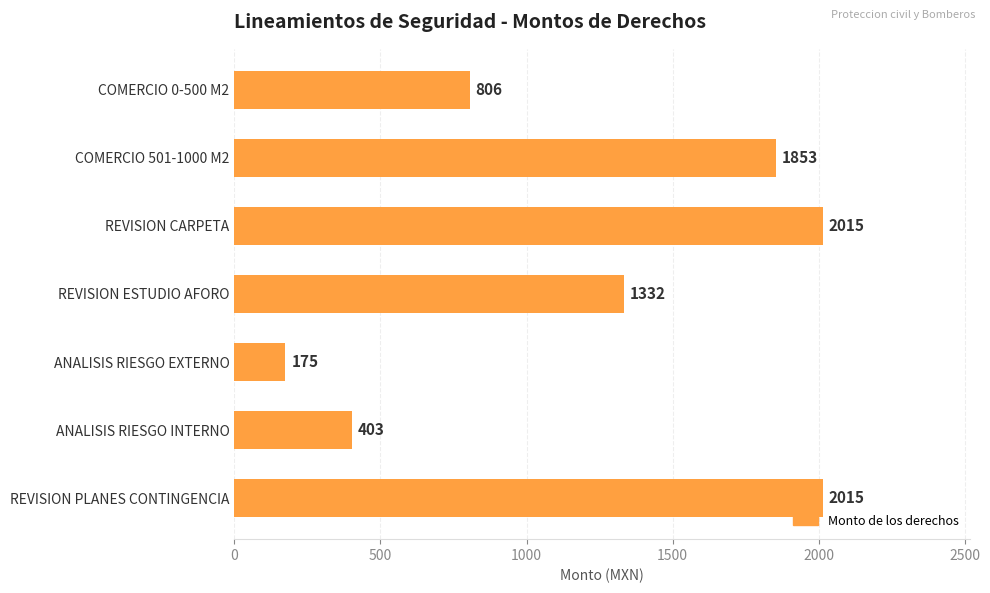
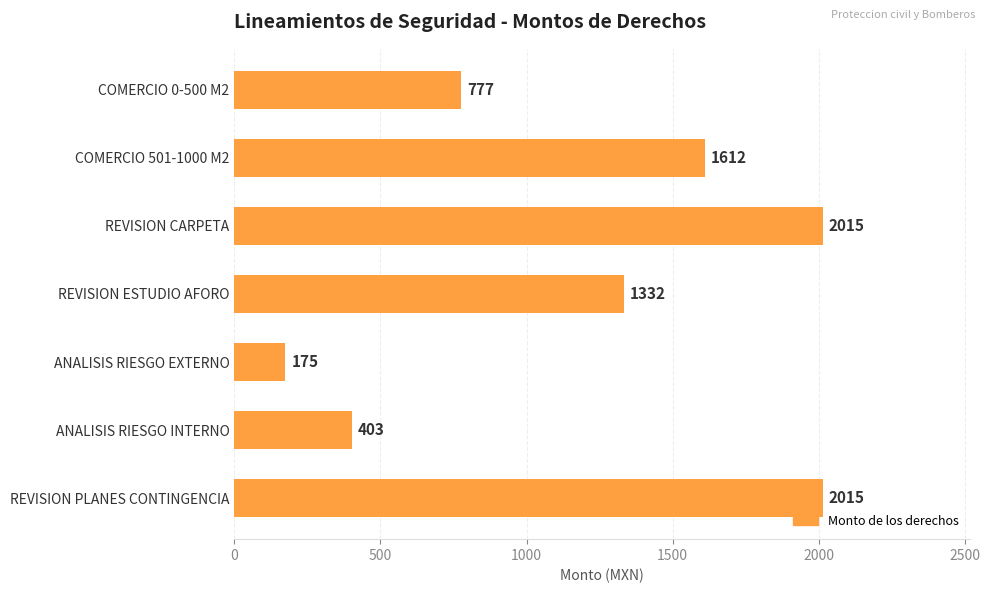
  {
-   "COMERCIO 0-500 M2": 806,
-   "COMERCIO 501-1000 M2": 1853,
+   "COMERCIO 0-500 M2": 777,
+   "COMERCIO 501-1000 M2": 1612,
    "REVISION CARPETA": 2015,
    "REVISION ESTUDIO AFORO": 1332,
    "ANALISIS RIESGO EXTERNO": 175,
    "ANALISIS RIESGO INTERNO": 403,
    "REVISION PLANES CONTINGENCIA": 2015
  }
